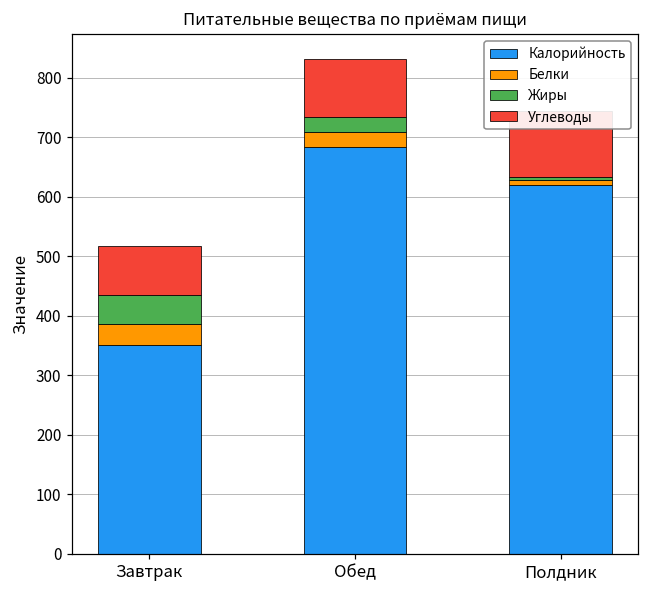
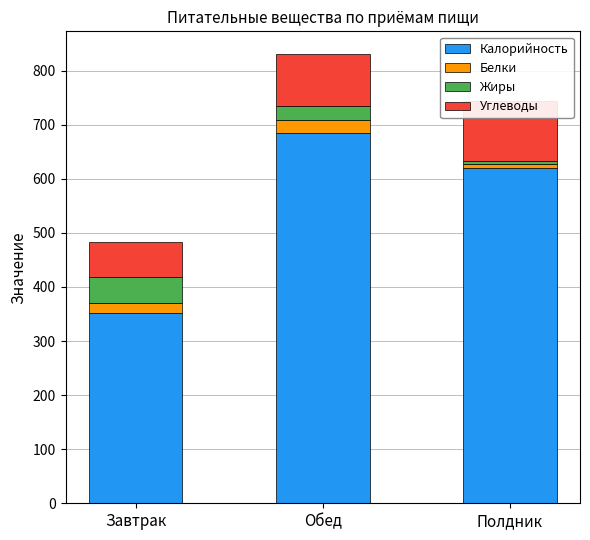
  {
    "Калорийность": {
      "Завтрак": 350,
      "Обед": 680,
      "Полдник": 620
    },
    "Белки": {
-     "Завтрак": 40,
+     "Завтрак": 20,
      "Обед": 30,
      "Полдник": 10
    },
    "Жиры": {
      "Завтрак": 50,
      "Обед": 20,
      "Полдник": 10
    },
    "Углеводы": {
-     "Завтрак": 80,
+     "Завтрак": 70,
      "Обед": 100
    }
  }
